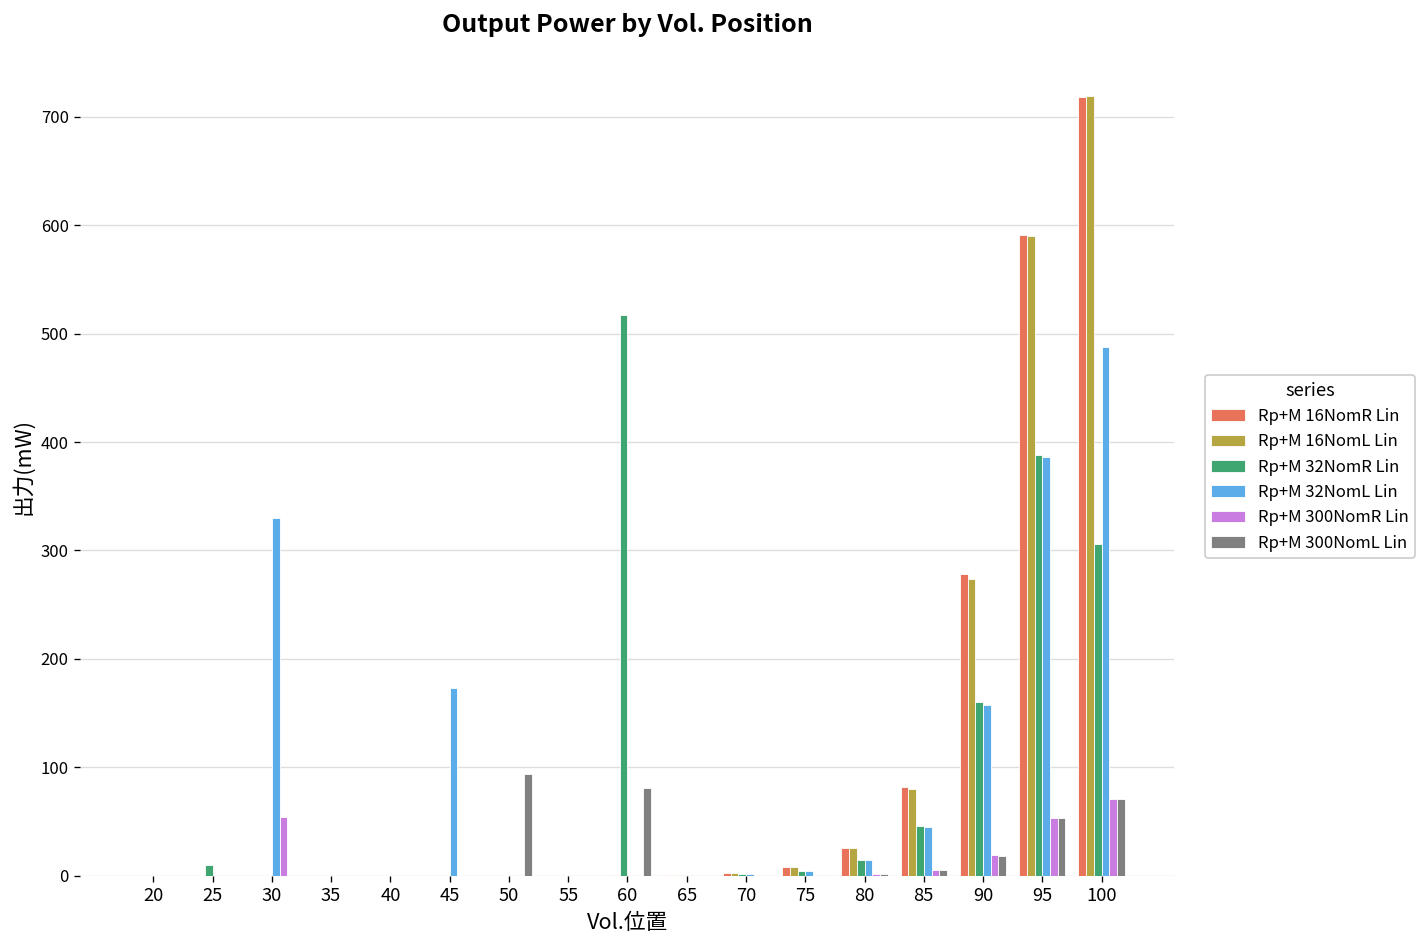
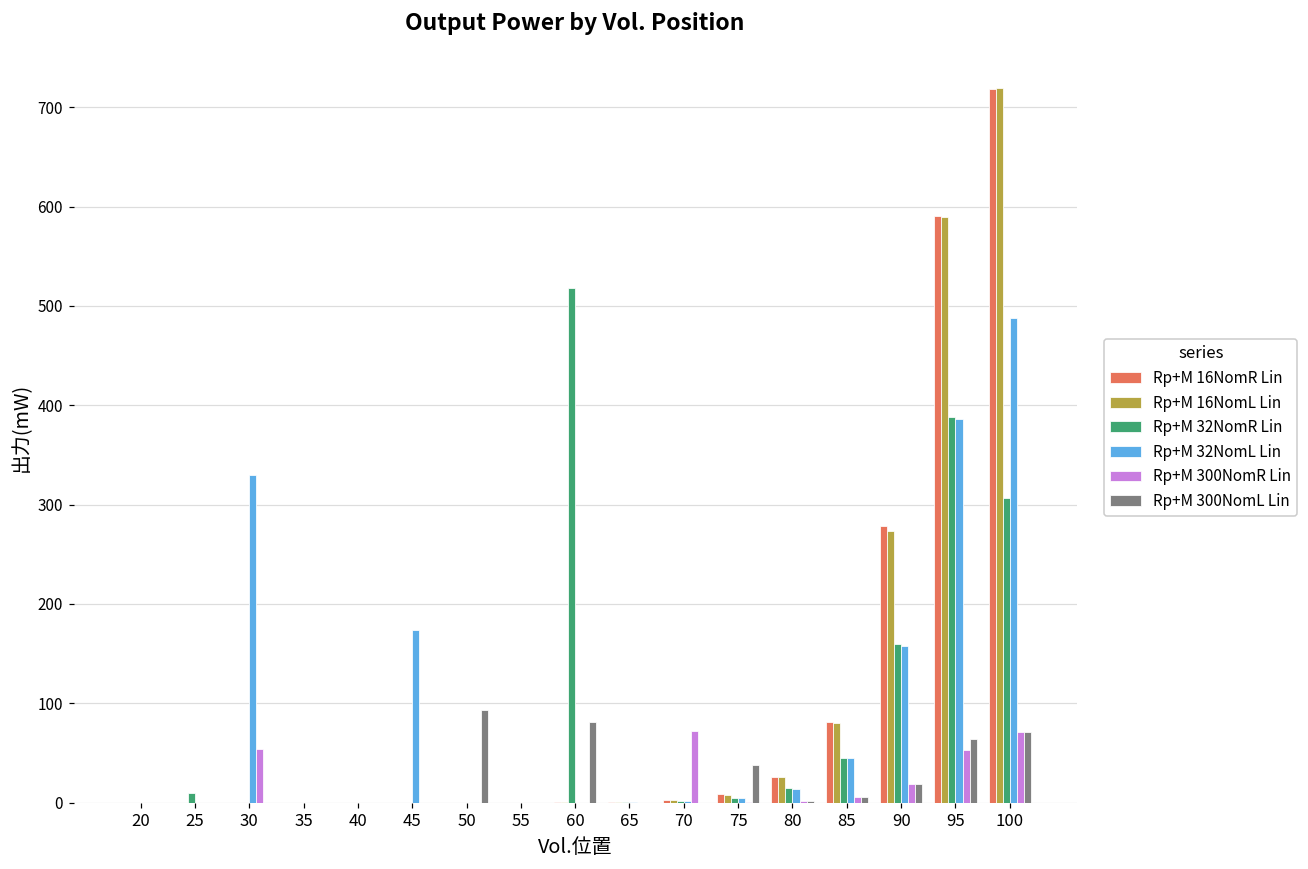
  {
    "Rp+M 16NomR Lin": {
      "75": 10,
      "80": 30,
      "85": 80,
      "90": 280,
      "95": 590,
      "100": 720
    },
    "Rp+M 16NomL Lin": {
      "75": 10,
      "80": 30,
      "85": 80,
      "90": 270,
      "95": 590,
      "100": 720
    },
    "Rp+M 32NomR Lin": {
      "25": 10,
      "60": 520,
      "75": 0,
      "80": 10,
      "85": 50,
      "90": 160,
      "95": 390,
      "100": 310
    },
    "Rp+M 32NomL Lin": {
      "30": 330,
      "45": 170,
      "75": 0,
      "80": 10,
      "85": 40,
      "90": 160,
      "95": 390,
      "100": 490
    },
    "Rp+M 300NomR Lin": {
      "30": 50,
-     "70": 0,
+     "70": 70,
      "85": 10,
      "90": 20,
      "95": 50,
      "100": 70
    },
    "Rp+M 300NomL Lin": {
      "50": 90,
      "60": 80,
-     "75": 0,
+     "75": 40,
      "85": 10,
      "90": 20,
-     "95": 50,
+     "95": 60,
      "100": 70
    }
  }
